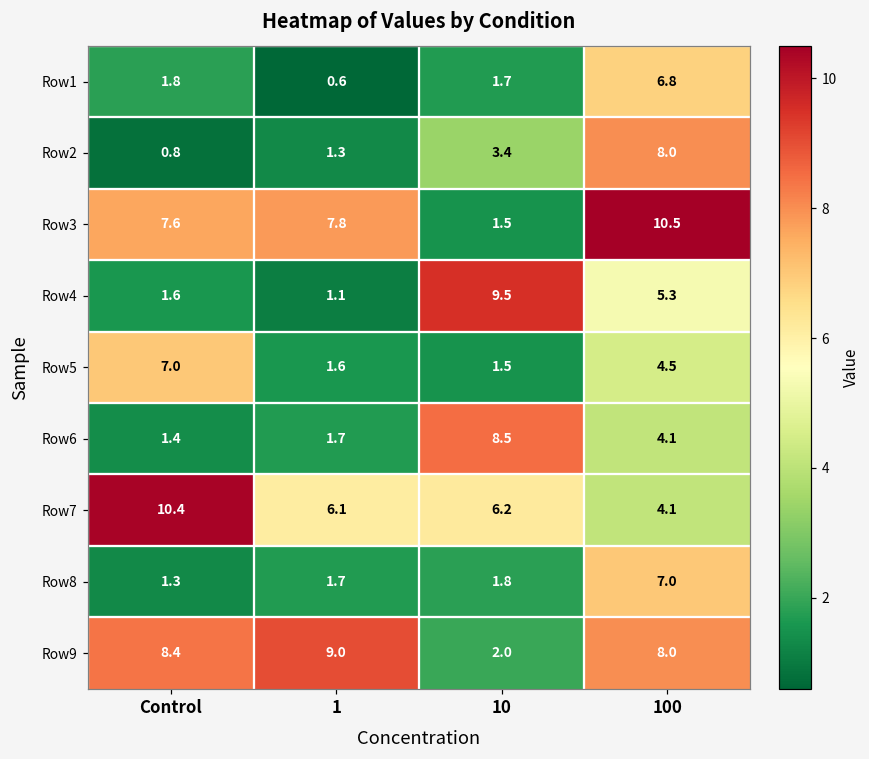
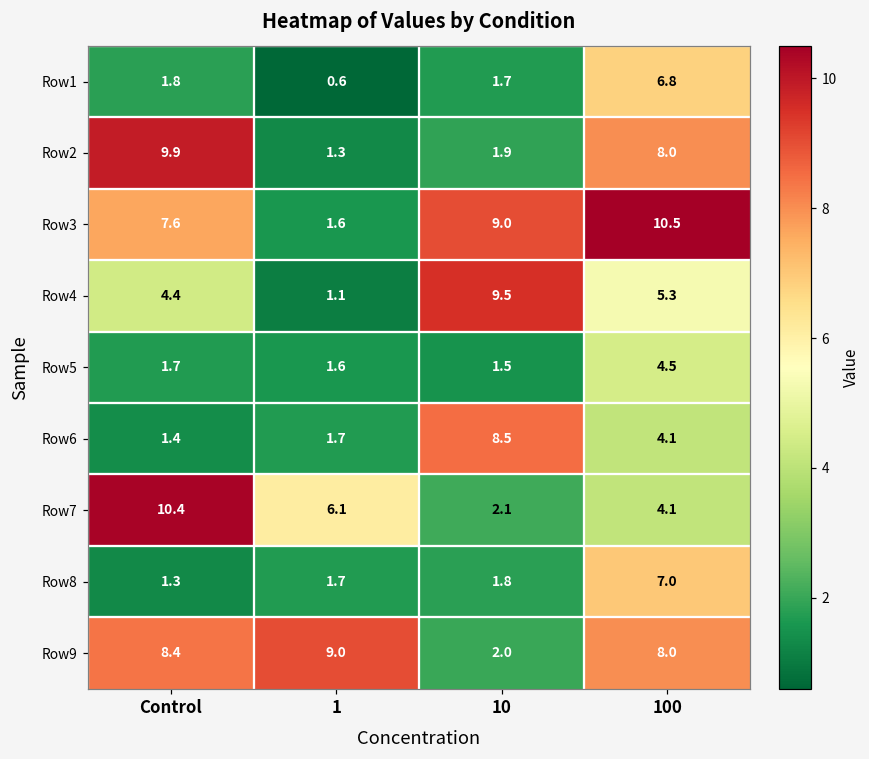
  {
    "Row1": {
      "Control": 1.8,
      "1": 0.6,
      "10": 1.7,
      "100": 6.8
    },
    "Row2": {
-     "Control": 0.8,
+     "Control": 9.9,
      "1": 1.3,
-     "10": 3.4,
+     "10": 1.9,
      "100": 8.0
    },
    "Row3": {
      "Control": 7.6,
-     "1": 7.8,
-     "10": 1.5,
+     "1": 1.6,
+     "10": 9.0,
      "100": 10.5
    },
    "Row4": {
-     "Control": 1.6,
+     "Control": 4.4,
      "1": 1.1,
      "10": 9.5,
      "100": 5.3
    },
    "Row5": {
-     "Control": 7.0,
+     "Control": 1.7,
      "1": 1.6,
      "10": 1.5,
      "100": 4.5
    },
    "Row6": {
      "Control": 1.4,
      "1": 1.7,
      "10": 8.5,
      "100": 4.1
    },
    "Row7": {
      "Control": 10.4,
      "1": 6.1,
-     "10": 6.2,
+     "10": 2.1,
      "100": 4.1
    },
    "Row8": {
      "Control": 1.3,
      "1": 1.7,
      "10": 1.8,
      "100": 7.0
    },
    "Row9": {
      "Control": 8.4,
      "1": 9.0,
      "10": 2.0,
      "100": 8.0
    }
  }
